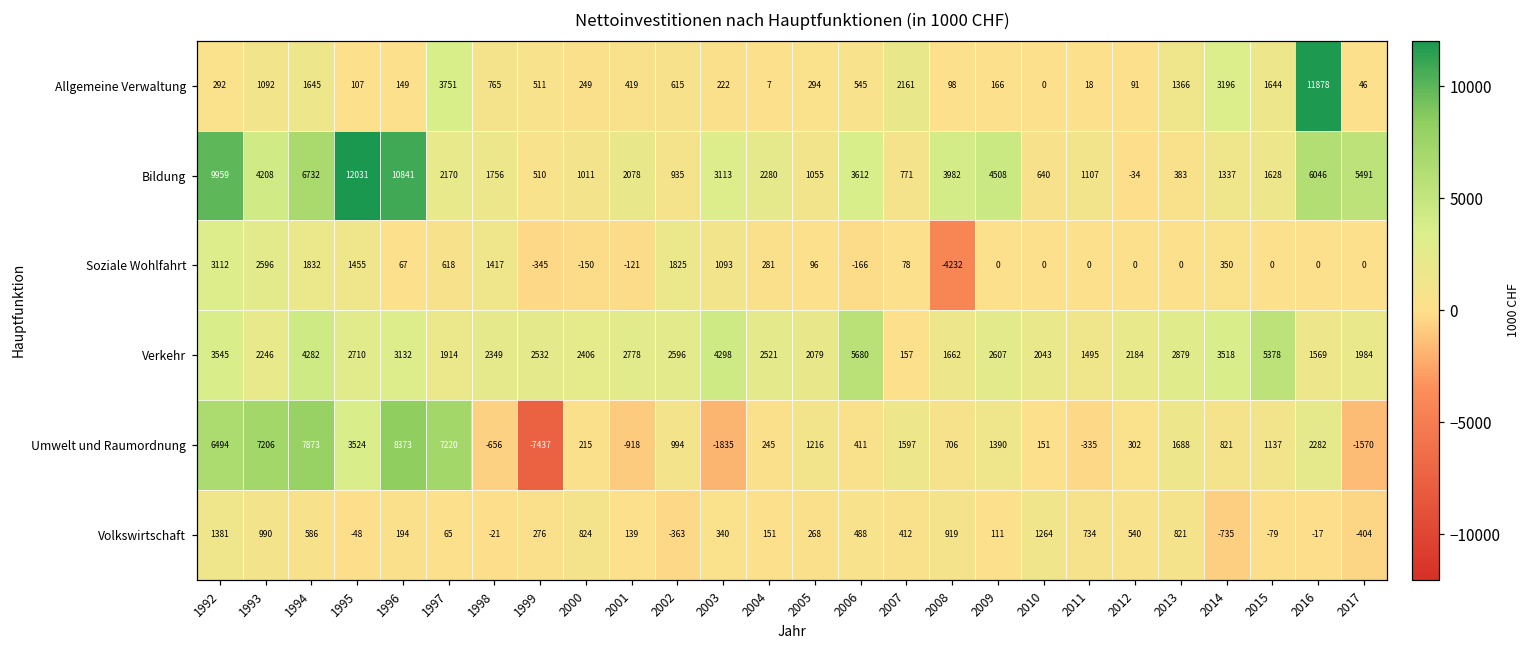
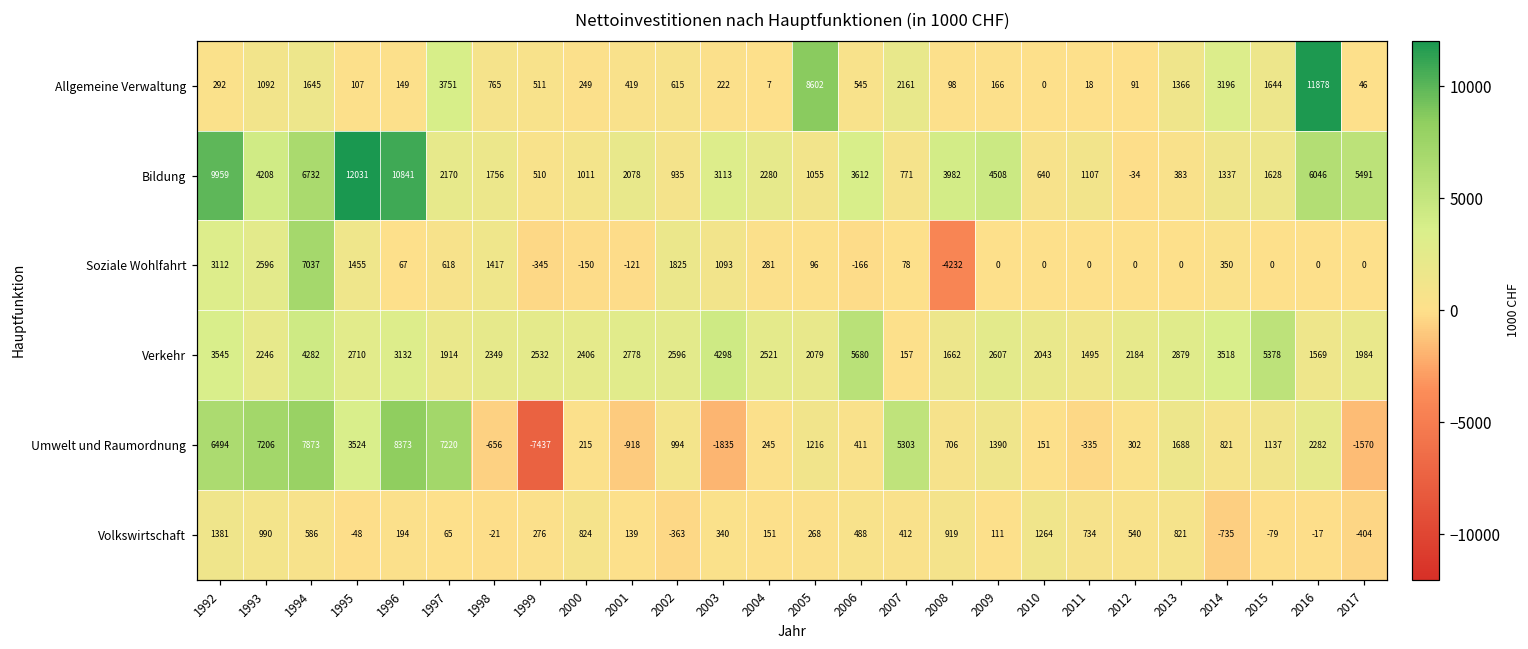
  {
    "Allgemeine Verwaltung": {
      "1992": 292,
      "1993": 1092,
      "1994": 1645,
      "1995": 107,
      "1996": 149,
      "1997": 3751,
      "1998": 765,
      "1999": 511,
      "2000": 249,
      "2001": 419,
      "2002": 615,
      "2003": 222,
      "2004": 7,
-     "2005": 294,
+     "2005": 8602,
      "2006": 545,
      "2007": 2161,
      "2008": 98,
      "2009": 166,
      "2010": 0,
      "2011": 18,
      "2012": 91,
      "2013": 1366,
      "2014": 3196,
      "2015": 1644,
      "2016": 11878,
      "2017": 46
    },
    "Bildung": {
      "1992": 9959,
      "1993": 4208,
      "1994": 6732,
      "1995": 12031,
      "1996": 10841,
      "1997": 2170,
      "1998": 1756,
      "1999": 510,
      "2000": 1011,
      "2001": 2078,
      "2002": 935,
      "2003": 3113,
      "2004": 2280,
      "2005": 1055,
      "2006": 3612,
      "2007": 771,
      "2008": 3982,
      "2009": 4508,
      "2010": 640,
      "2011": 1107,
      "2012": -34,
      "2013": 383,
      "2014": 1337,
      "2015": 1628,
      "2016": 6046,
      "2017": 5491
    },
    "Soziale Wohlfahrt": {
      "1992": 3112,
      "1993": 2596,
-     "1994": 1832,
+     "1994": 7037,
      "1995": 1455,
      "1996": 67,
      "1997": 618,
      "1998": 1417,
      "1999": -345,
      "2000": -150,
      "2001": -121,
      "2002": 1825,
      "2003": 1093,
      "2004": 281,
      "2005": 96,
      "2006": -166,
      "2007": 78,
      "2008": -4232,
      "2009": 0,
      "2010": 0,
      "2011": 0,
      "2012": 0,
      "2013": 0,
      "2014": 350,
      "2015": 0,
      "2016": 0,
      "2017": 0
    },
    "Verkehr": {
      "1992": 3545,
      "1993": 2246,
      "1994": 4282,
      "1995": 2710,
      "1996": 3132,
      "1997": 1914,
      "1998": 2349,
      "1999": 2532,
      "2000": 2406,
      "2001": 2778,
      "2002": 2596,
      "2003": 4298,
      "2004": 2521,
      "2005": 2079,
      "2006": 5680,
      "2007": 157,
      "2008": 1662,
      "2009": 2607,
      "2010": 2043,
      "2011": 1495,
      "2012": 2184,
      "2013": 2879,
      "2014": 3518,
      "2015": 5378,
      "2016": 1569,
      "2017": 1984
    },
    "Umwelt und Raumordnung": {
      "1992": 6494,
      "1993": 7206,
      "1994": 7873,
      "1995": 3524,
      "1996": 8373,
      "1997": 7220,
      "1998": -656,
      "1999": -7437,
      "2000": 215,
      "2001": -918,
      "2002": 994,
      "2003": -1835,
      "2004": 245,
      "2005": 1216,
      "2006": 411,
-     "2007": 1597,
+     "2007": 5303,
      "2008": 706,
      "2009": 1390,
      "2010": 151,
      "2011": -335,
      "2012": 302,
      "2013": 1688,
      "2014": 821,
      "2015": 1137,
      "2016": 2282,
      "2017": -1570
    },
    "Volkswirtschaft": {
      "1992": 1381,
      "1993": 990,
      "1994": 586,
      "1995": -48,
      "1996": 194,
      "1997": 65,
      "1998": -21,
      "1999": 276,
      "2000": 824,
      "2001": 139,
      "2002": -363,
      "2003": 340,
      "2004": 151,
      "2005": 268,
      "2006": 488,
      "2007": 412,
      "2008": 919,
      "2009": 111,
      "2010": 1264,
      "2011": 734,
      "2012": 540,
      "2013": 821,
      "2014": -735,
      "2015": -79,
      "2016": -17,
      "2017": -404
    }
  }
